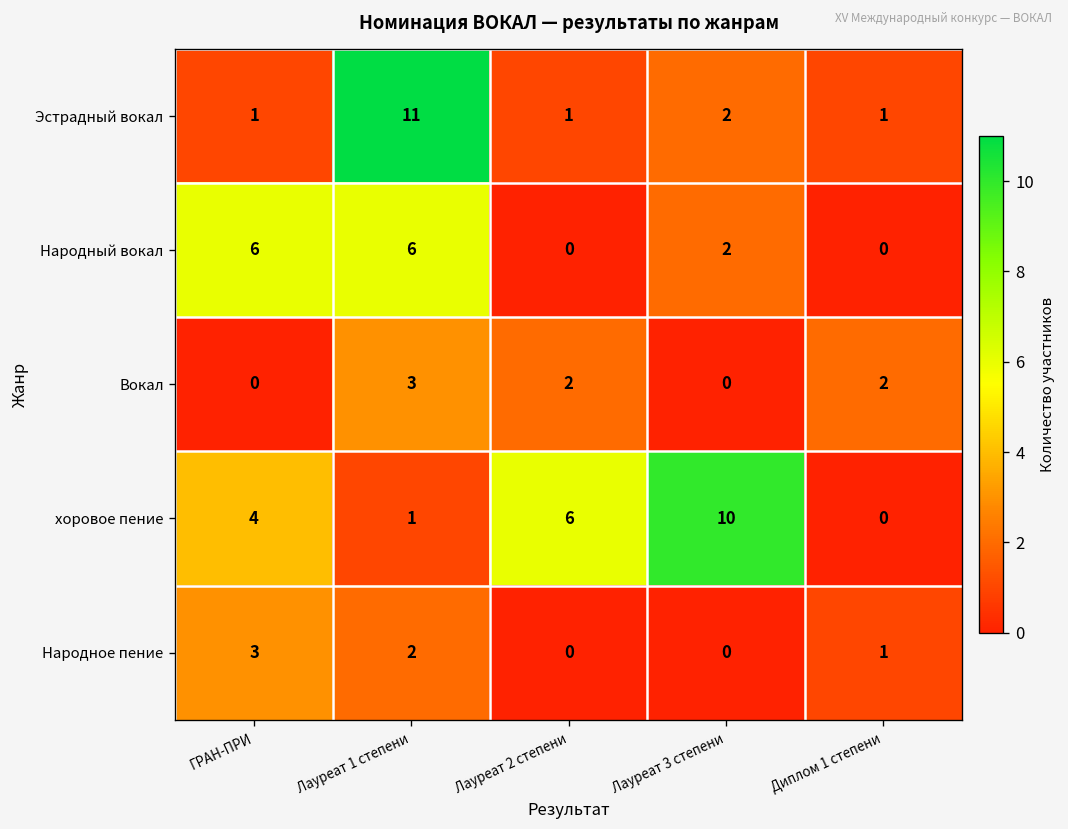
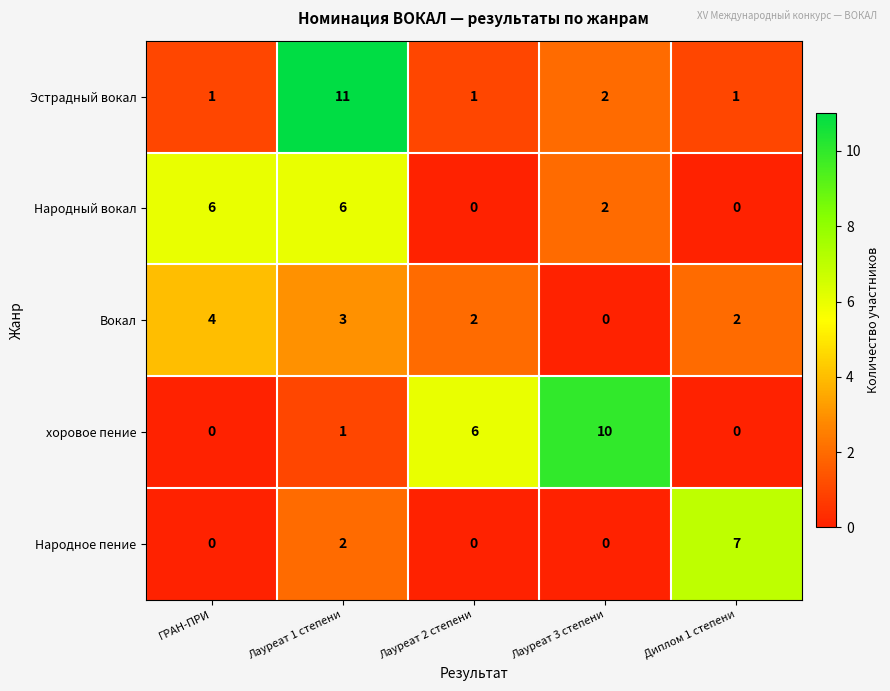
  {
    "Эстрадный вокал": {
      "ГРАН-ПРИ": 1,
      "Лауреат 1 степени": 11,
      "Лауреат 2 степени": 1,
      "Лауреат 3 степени": 2,
      "Диплом 1 степени": 1
    },
    "Народный вокал": {
      "ГРАН-ПРИ": 6,
      "Лауреат 1 степени": 6,
      "Лауреат 2 степени": 0,
      "Лауреат 3 степени": 2,
      "Диплом 1 степени": 0
    },
    "Вокал": {
-     "ГРАН-ПРИ": 0,
+     "ГРАН-ПРИ": 4,
      "Лауреат 1 степени": 3,
      "Лауреат 2 степени": 2,
      "Лауреат 3 степени": 0,
      "Диплом 1 степени": 2
    },
    "хоровое пение": {
-     "ГРАН-ПРИ": 4,
+     "ГРАН-ПРИ": 0,
      "Лауреат 1 степени": 1,
      "Лауреат 2 степени": 6,
      "Лауреат 3 степени": 10,
      "Диплом 1 степени": 0
    },
    "Народное пение": {
-     "ГРАН-ПРИ": 3,
+     "ГРАН-ПРИ": 0,
      "Лауреат 1 степени": 2,
      "Лауреат 2 степени": 0,
      "Лауреат 3 степени": 0,
-     "Диплом 1 степени": 1
+     "Диплом 1 степени": 7
    }
  }
